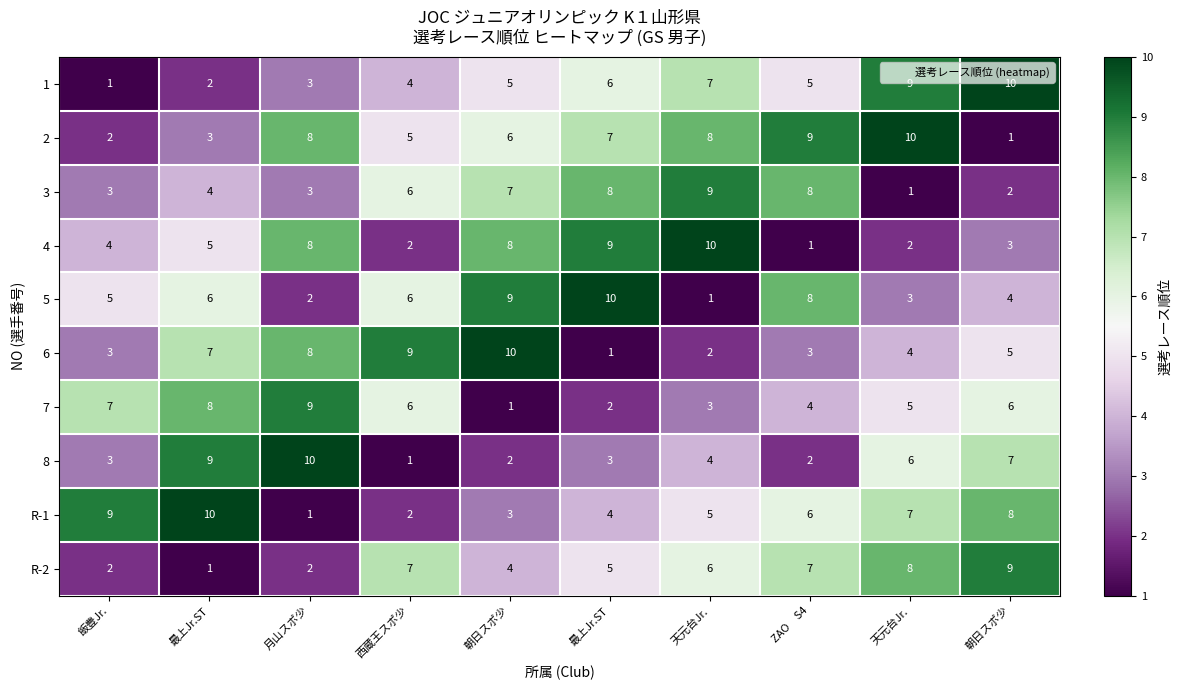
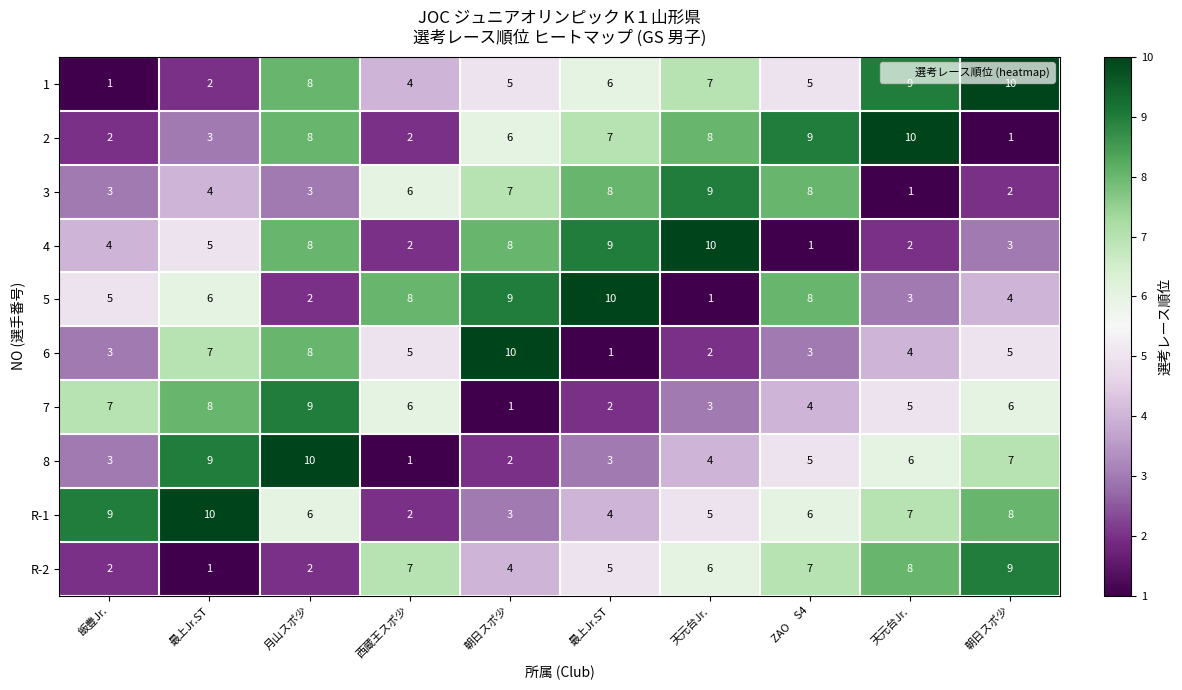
  {
    "1": {
      "飯豊Jr.": 1,
-     "月山スポ少": 3,
+     "月山スポ少": 8,
      "西蔵王スポ少": 4,
      "ZAO S4": 5
    },
    "2": {
      "飯豊Jr.": 2,
      "月山スポ少": 8,
-     "西蔵王スポ少": 5,
+     "西蔵王スポ少": 2,
      "ZAO S4": 9
    },
    "3": {
      "飯豊Jr.": 3,
      "月山スポ少": 3,
      "西蔵王スポ少": 6,
      "ZAO S4": 8
    },
    "4": {
      "飯豊Jr.": 4,
      "月山スポ少": 8,
      "西蔵王スポ少": 2,
      "ZAO S4": 1
    },
    "5": {
      "飯豊Jr.": 5,
      "月山スポ少": 2,
-     "西蔵王スポ少": 6,
+     "西蔵王スポ少": 8,
      "ZAO S4": 8
    },
    "6": {
      "飯豊Jr.": 3,
      "月山スポ少": 8,
-     "西蔵王スポ少": 9,
+     "西蔵王スポ少": 5,
      "ZAO S4": 3
    },
    "7": {
      "飯豊Jr.": 7,
      "月山スポ少": 9,
      "西蔵王スポ少": 6,
      "ZAO S4": 4
    },
    "8": {
      "飯豊Jr.": 3,
      "月山スポ少": 10,
      "西蔵王スポ少": 1,
-     "ZAO S4": 2
+     "ZAO S4": 5
    },
    "R-1": {
      "飯豊Jr.": 9,
-     "月山スポ少": 1,
+     "月山スポ少": 6,
      "西蔵王スポ少": 2,
      "ZAO S4": 6
    },
    "R-2": {
      "飯豊Jr.": 2,
      "月山スポ少": 2,
      "西蔵王スポ少": 7,
      "ZAO S4": 7
    }
  }
